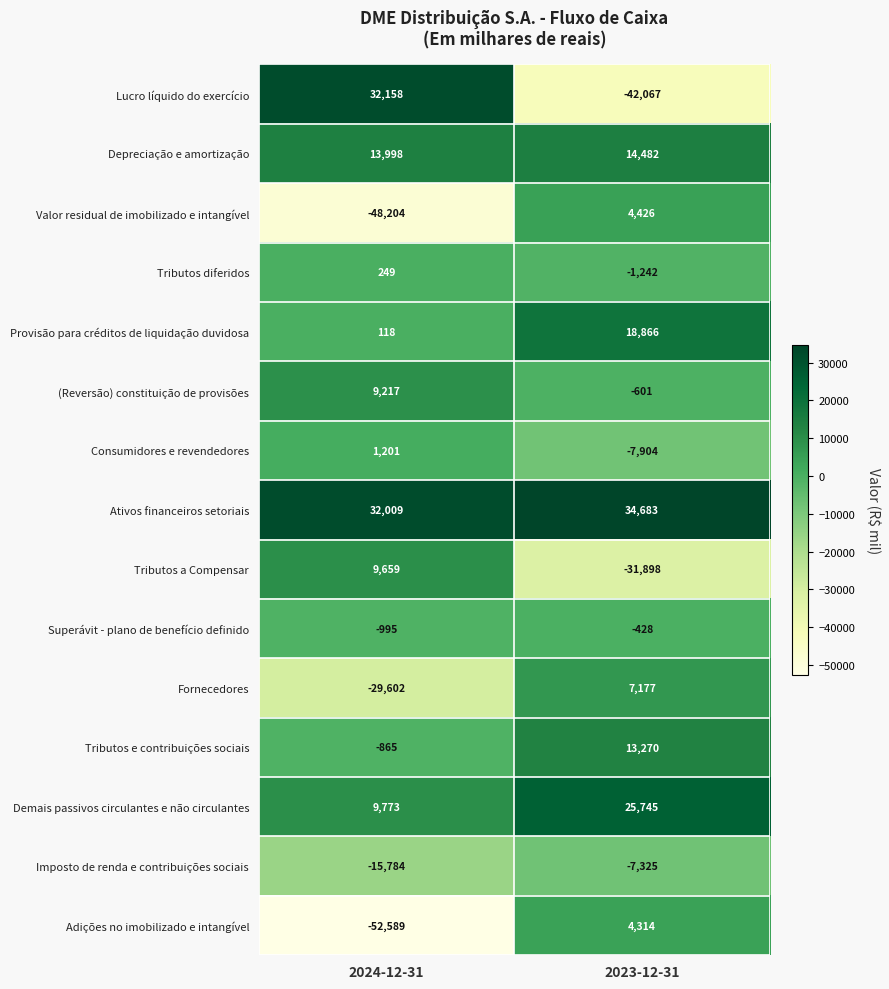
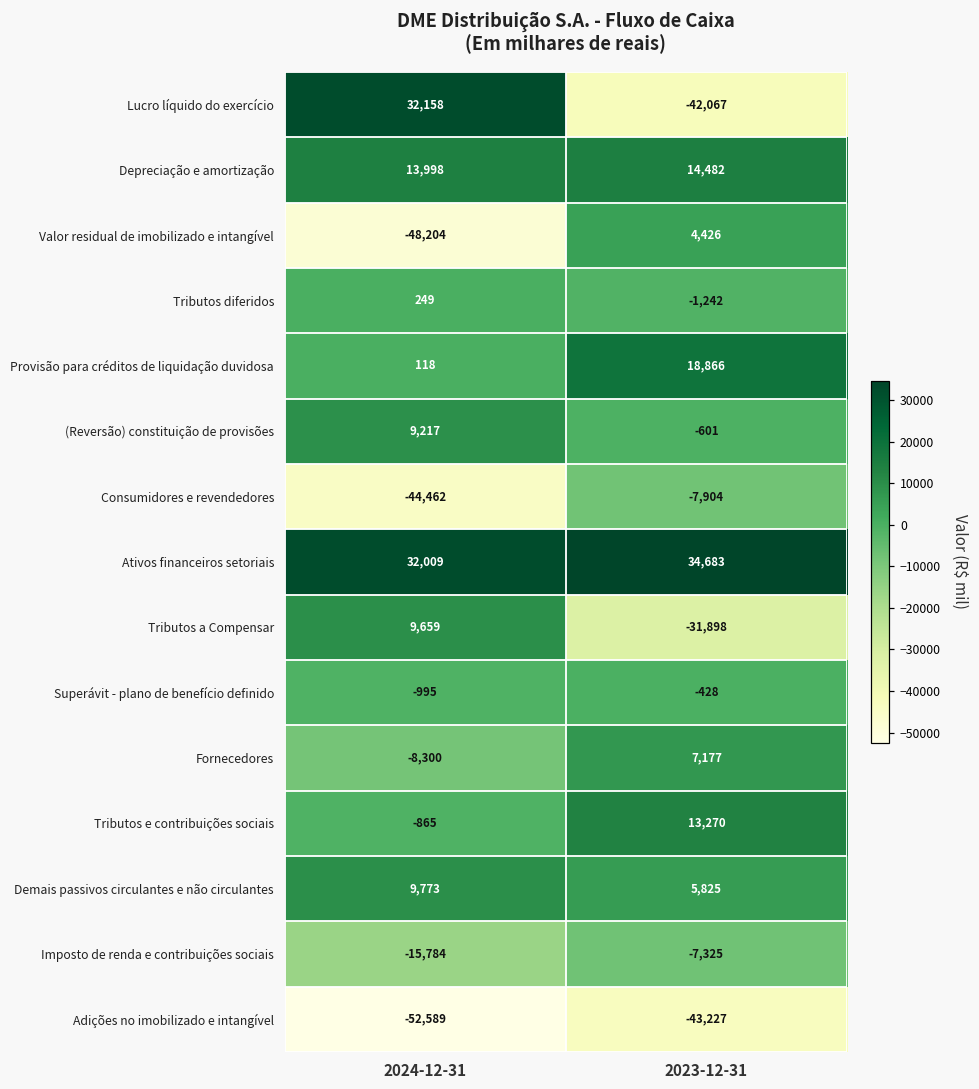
  {
    "Lucro líquido do exercício": {
      "2024-12-31": "32,158",
      "2023-12-31": "-42,067"
    },
    "Depreciação e amortização": {
      "2024-12-31": "13,998",
      "2023-12-31": "14,482"
    },
    "Valor residual de imobilizado e intangível": {
      "2024-12-31": "-48,204",
      "2023-12-31": "4,426"
    },
    "Tributos diferidos": {
      "2024-12-31": "249",
      "2023-12-31": "-1,242"
    },
    "Provisão para créditos de liquidação duvidosa": {
      "2024-12-31": "118",
      "2023-12-31": "18,866"
    },
    "(Reversão) constituição de provisões": {
      "2024-12-31": "9,217",
      "2023-12-31": "-601"
    },
    "Consumidores e revendedores": {
-     "2024-12-31": "1,201",
+     "2024-12-31": "-44,462",
      "2023-12-31": "-7,904"
    },
    "Ativos financeiros setoriais": {
      "2024-12-31": "32,009",
      "2023-12-31": "34,683"
    },
    "Tributos a Compensar": {
      "2024-12-31": "9,659",
      "2023-12-31": "-31,898"
    },
    "Superávit - plano de benefício definido": {
      "2024-12-31": "-995",
      "2023-12-31": "-428"
    },
    "Fornecedores": {
-     "2024-12-31": "-29,602",
+     "2024-12-31": "-8,300",
      "2023-12-31": "7,177"
    },
    "Tributos e contribuições sociais": {
      "2024-12-31": "-865",
      "2023-12-31": "13,270"
    },
    "Demais passivos circulantes e não circulantes": {
      "2024-12-31": "9,773",
-     "2023-12-31": "25,745"
+     "2023-12-31": "5,825"
    },
    "Imposto de renda e contribuições sociais": {
      "2024-12-31": "-15,784",
      "2023-12-31": "-7,325"
    },
    "Adições no imobilizado e intangível": {
      "2024-12-31": "-52,589",
-     "2023-12-31": "4,314"
+     "2023-12-31": "-43,227"
    }
  }
